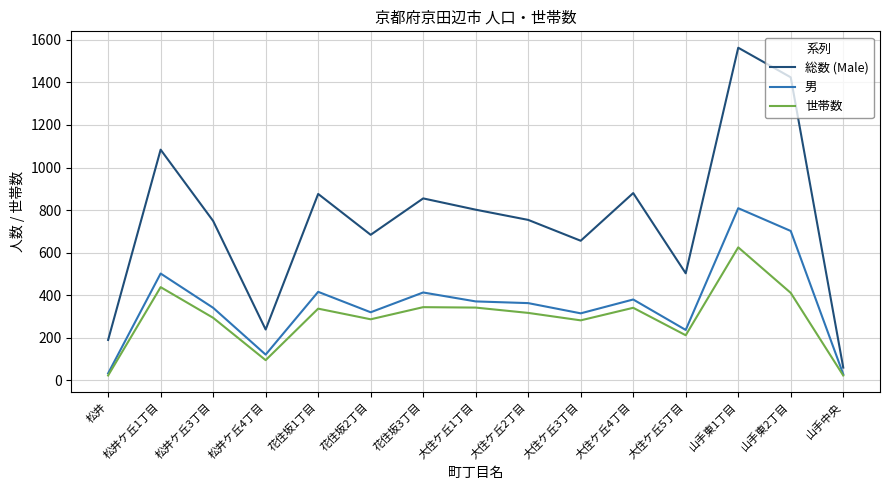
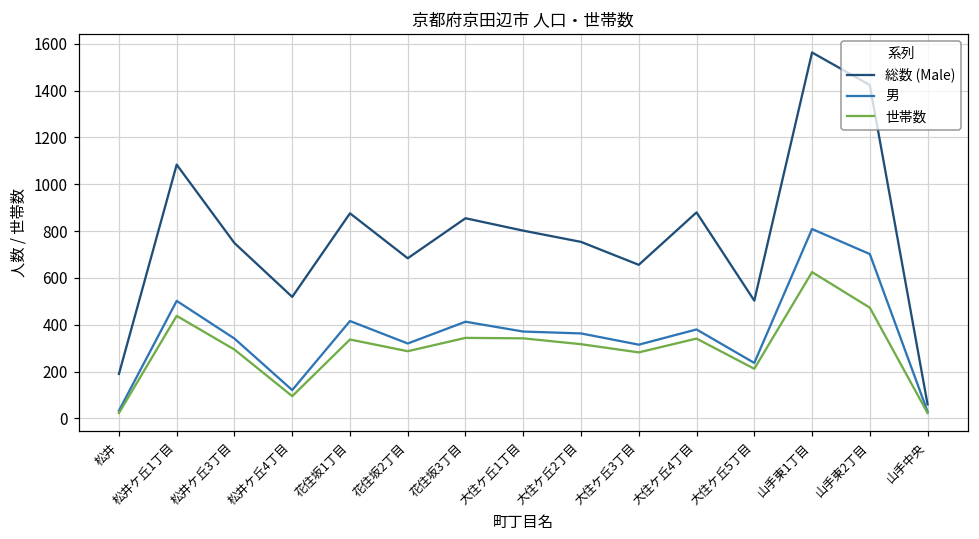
  {
    "総数 (Male)": {
      "松井": 190,
      "松井ケ丘1丁目": 1080,
      "松井ケ丘3丁目": 750,
-     "松井ケ丘4丁目": 240,
+     "松井ケ丘4丁目": 520,
      "花住坂1丁目": 880,
      "花住坂2丁目": 680,
      "花住坂3丁目": 860,
      "大住ケ丘1丁目": 800,
      "大住ケ丘2丁目": 750,
      "大住ケ丘3丁目": 660,
      "大住ケ丘4丁目": 880,
      "大住ケ丘5丁目": 500,
      "山手東1丁目": 1560,
      "山手中央": 60
    },
    "男": {
      "松井ケ丘1丁目": 500,
      "松井ケ丘3丁目": 340,
      "松井ケ丘4丁目": 120,
      "花住坂1丁目": 420,
      "花住坂2丁目": 320,
      "花住坂3丁目": 410,
      "大住ケ丘1丁目": 370,
      "大住ケ丘2丁目": 360,
      "大住ケ丘3丁目": 320,
      "大住ケ丘4丁目": 380,
      "大住ケ丘5丁目": 240,
      "山手東1丁目": 810,
      "山手東2丁目": 700
    },
    "世帯数": {
      "松井ケ丘1丁目": 440,
      "松井ケ丘3丁目": 290,
      "松井ケ丘4丁目": 100,
      "花住坂1丁目": 340,
      "花住坂2丁目": 290,
      "花住坂3丁目": 340,
      "大住ケ丘1丁目": 340,
      "大住ケ丘2丁目": 320,
      "大住ケ丘3丁目": 280,
      "大住ケ丘4丁目": 340,
      "大住ケ丘5丁目": 210,
      "山手東1丁目": 630,
-     "山手東2丁目": 410
+     "山手東2丁目": 470
    }
  }
